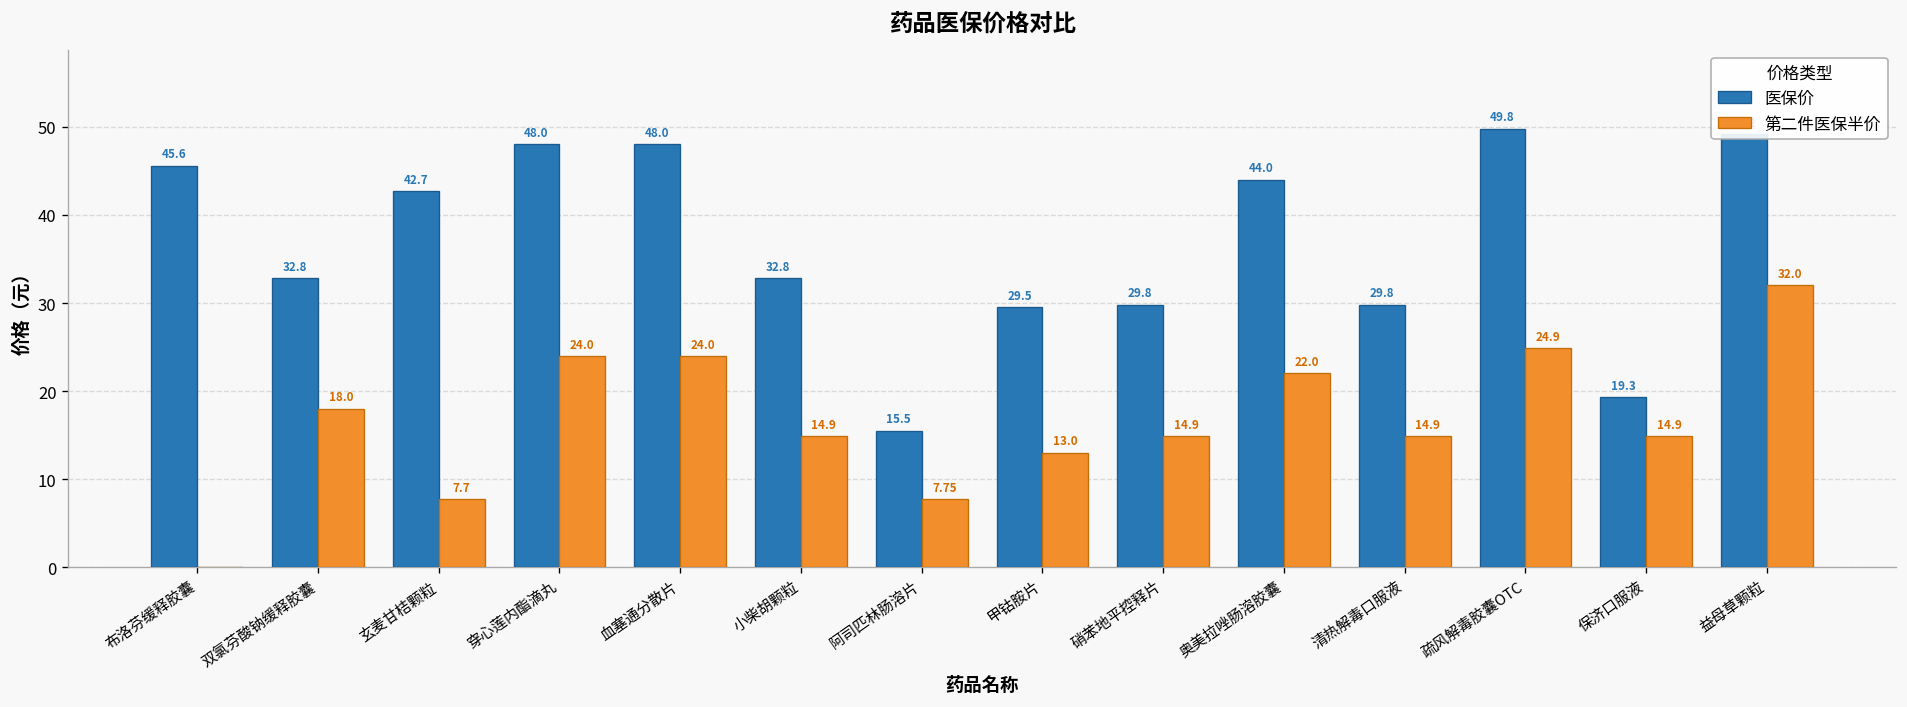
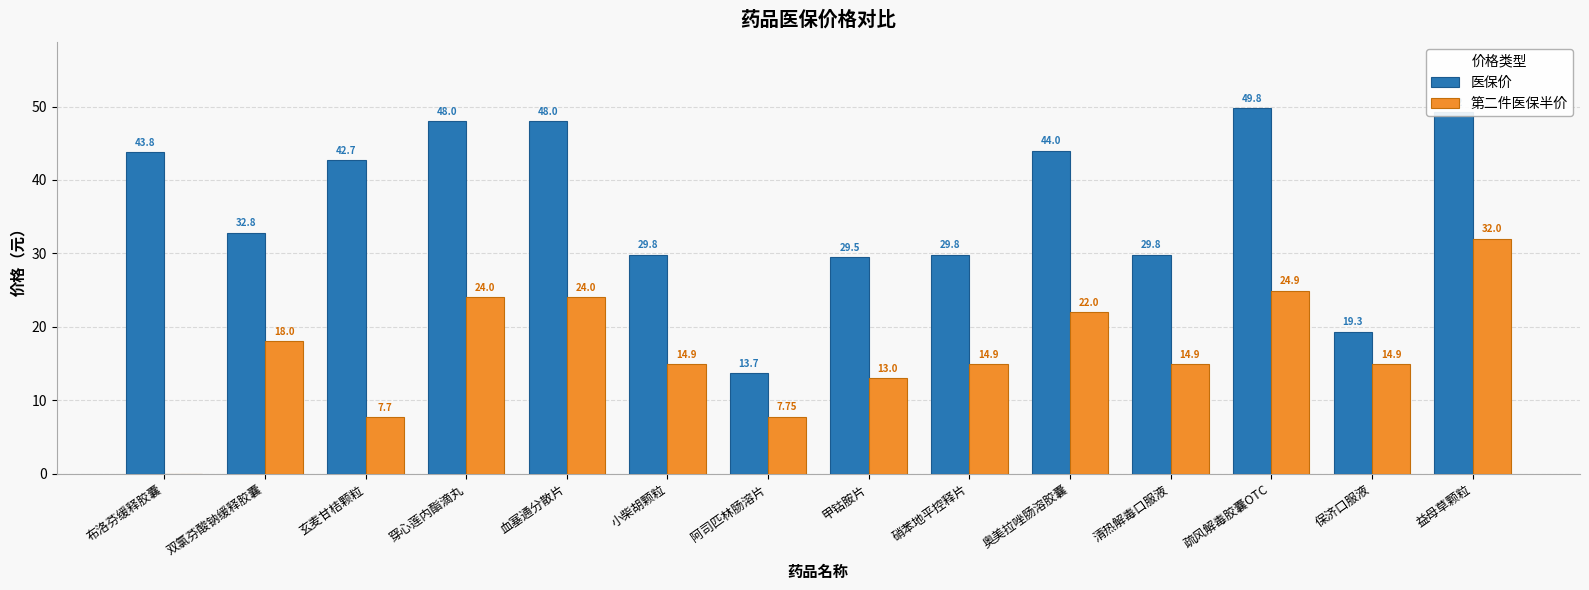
  {
    "医保价": {
-     "布洛芬缓释胶囊": 45.6,
+     "布洛芬缓释胶囊": 43.8,
      "双氯芬酸钠缓释胶囊": 32.8,
      "玄麦甘桔颗粒": 42.7,
      "穿心莲内酯滴丸": 48.0,
      "血塞通分散片": 48.0,
-     "小柴胡颗粒": 32.8,
-     "阿司匹林肠溶片": 15.5,
+     "小柴胡颗粒": 29.8,
+     "阿司匹林肠溶片": 13.7,
      "甲钴胺片": 29.5,
      "硝苯地平控释片": 29.8,
      "奥美拉唑肠溶胶囊": 44.0,
      "清热解毒口服液": 29.8,
      "疏风解毒胶囊OTC": 49.8,
      "保济口服液": 19.3
    },
    "第二件医保半价": {
      "双氯芬酸钠缓释胶囊": 18.0,
      "玄麦甘桔颗粒": 7.7,
      "穿心莲内酯滴丸": 24.0,
      "血塞通分散片": 24.0,
      "小柴胡颗粒": 14.9,
      "阿司匹林肠溶片": 7.75,
      "甲钴胺片": 13.0,
      "硝苯地平控释片": 14.9,
      "奥美拉唑肠溶胶囊": 22.0,
      "清热解毒口服液": 14.9,
      "疏风解毒胶囊OTC": 24.9,
      "保济口服液": 14.9,
      "益母草颗粒": 32.0
    }
  }
